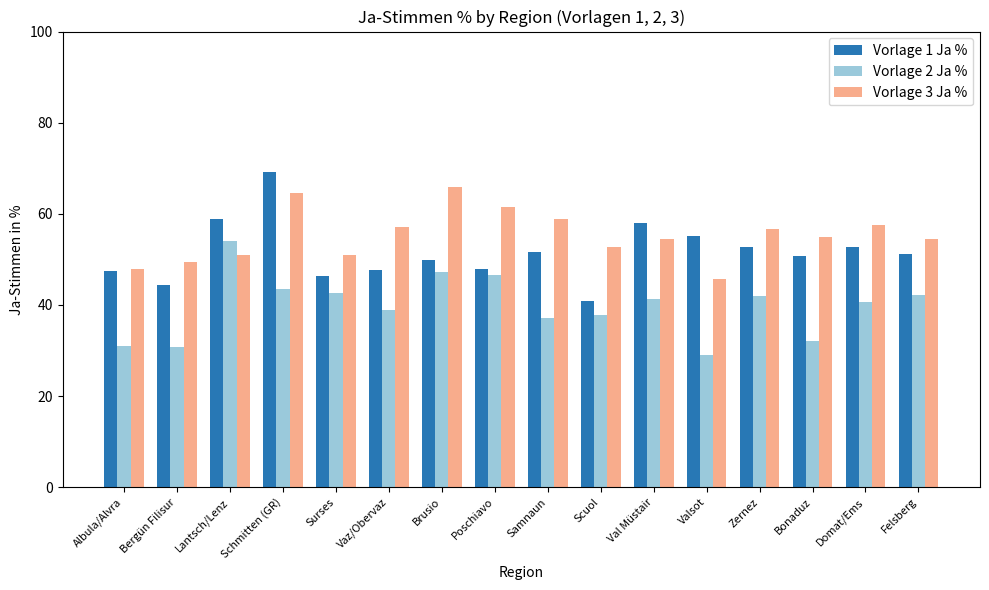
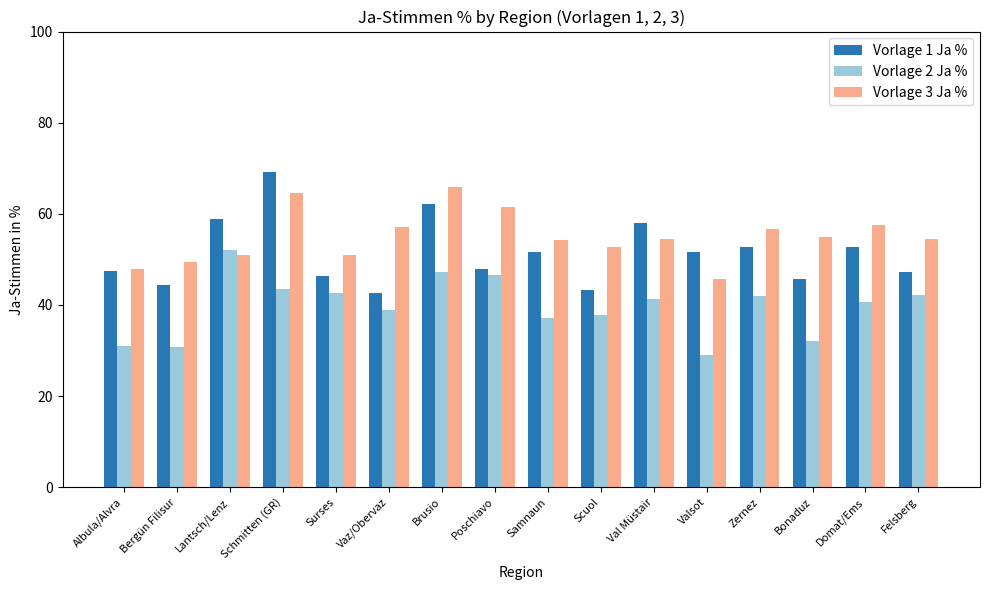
  {
    "Vorlage 1 Ja %": {
      "Albula/Alvra": 47,
      "Bergün Filisur": 44,
      "Lantsch/Lenz": 59,
      "Schmitten (GR)": 69,
      "Surses": 46,
-     "Vaz/Obervaz": 48,
-     "Brusio": 50,
+     "Vaz/Obervaz": 43,
+     "Brusio": 62,
      "Poschiavo": 48,
      "Samnaun": 52,
-     "Scuol": 41,
+     "Scuol": 43,
      "Val Müstair": 58,
-     "Valsot": 55,
+     "Valsot": 52,
      "Zernez": 53,
-     "Bonaduz": 51,
+     "Bonaduz": 46,
      "Domat/Ems": 53,
-     "Felsberg": 51
+     "Felsberg": 47
    },
    "Vorlage 2 Ja %": {
      "Albula/Alvra": 31,
      "Bergün Filisur": 31,
-     "Lantsch/Lenz": 54,
+     "Lantsch/Lenz": 52,
      "Schmitten (GR)": 44,
      "Surses": 43,
      "Vaz/Obervaz": 39,
      "Brusio": 47,
      "Poschiavo": 47,
      "Samnaun": 37,
      "Scuol": 38,
      "Val Müstair": 41,
      "Valsot": 29,
      "Zernez": 42,
      "Bonaduz": 32,
      "Domat/Ems": 41,
      "Felsberg": 42
    },
    "Vorlage 3 Ja %": {
      "Albula/Alvra": 48,
      "Bergün Filisur": 49,
      "Lantsch/Lenz": 51,
      "Schmitten (GR)": 64,
      "Surses": 51,
      "Vaz/Obervaz": 57,
      "Brusio": 66,
      "Poschiavo": 62,
-     "Samnaun": 59,
+     "Samnaun": 54,
      "Scuol": 53,
      "Val Müstair": 54,
      "Valsot": 46,
      "Zernez": 57,
      "Bonaduz": 55,
      "Domat/Ems": 57,
      "Felsberg": 54
    }
  }
